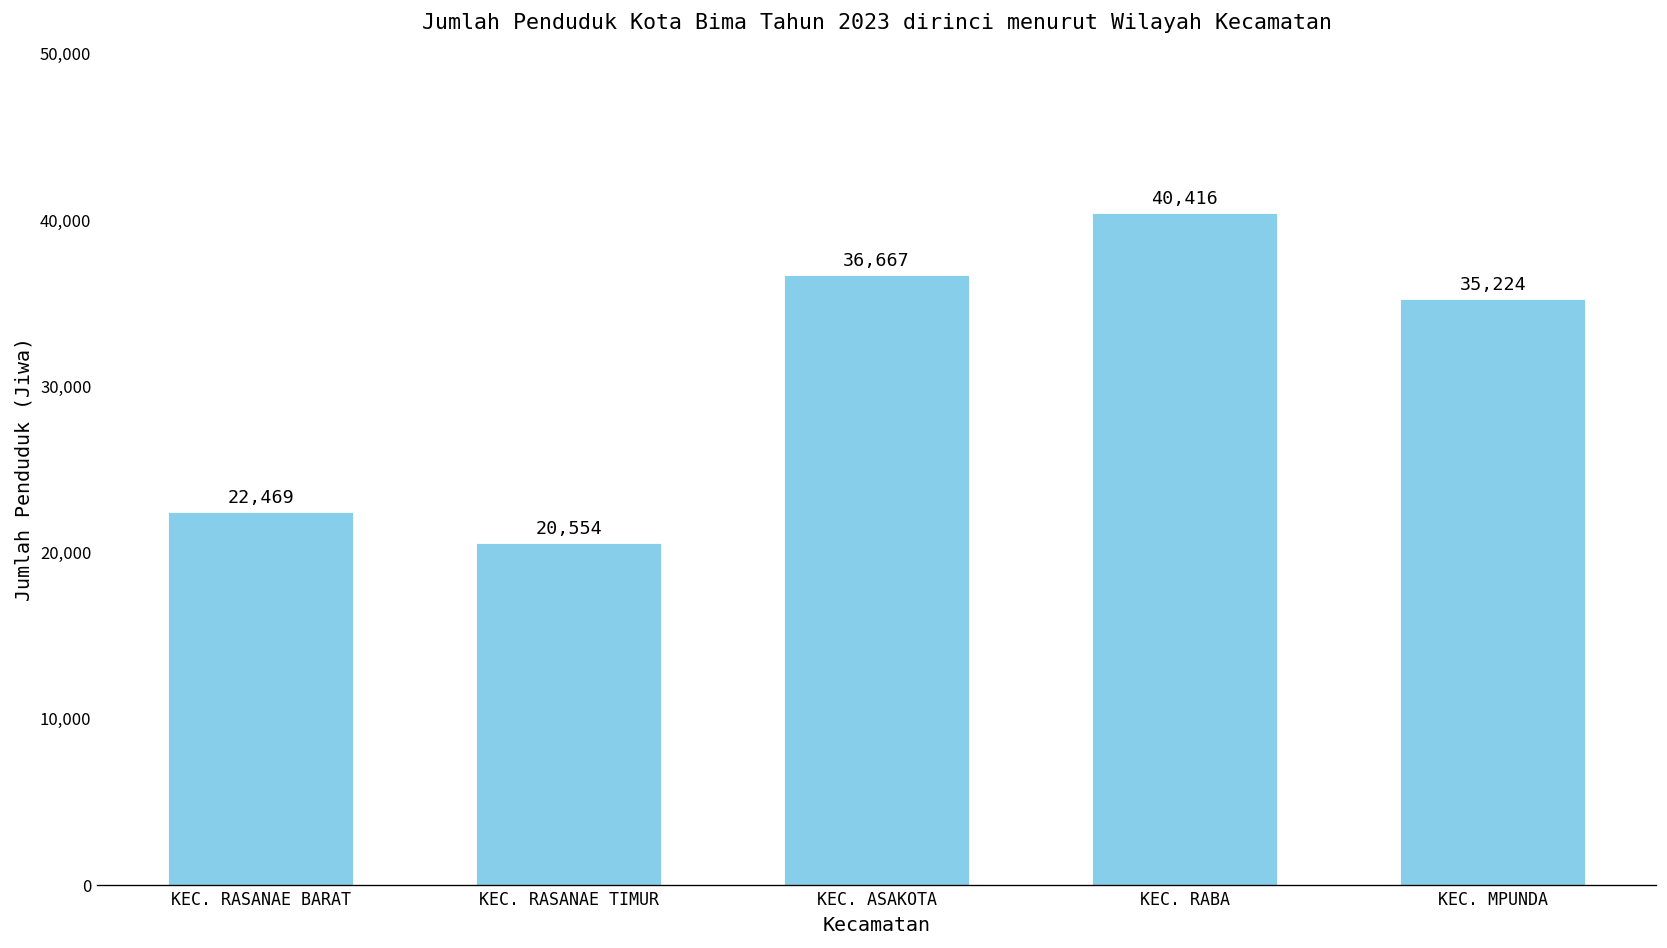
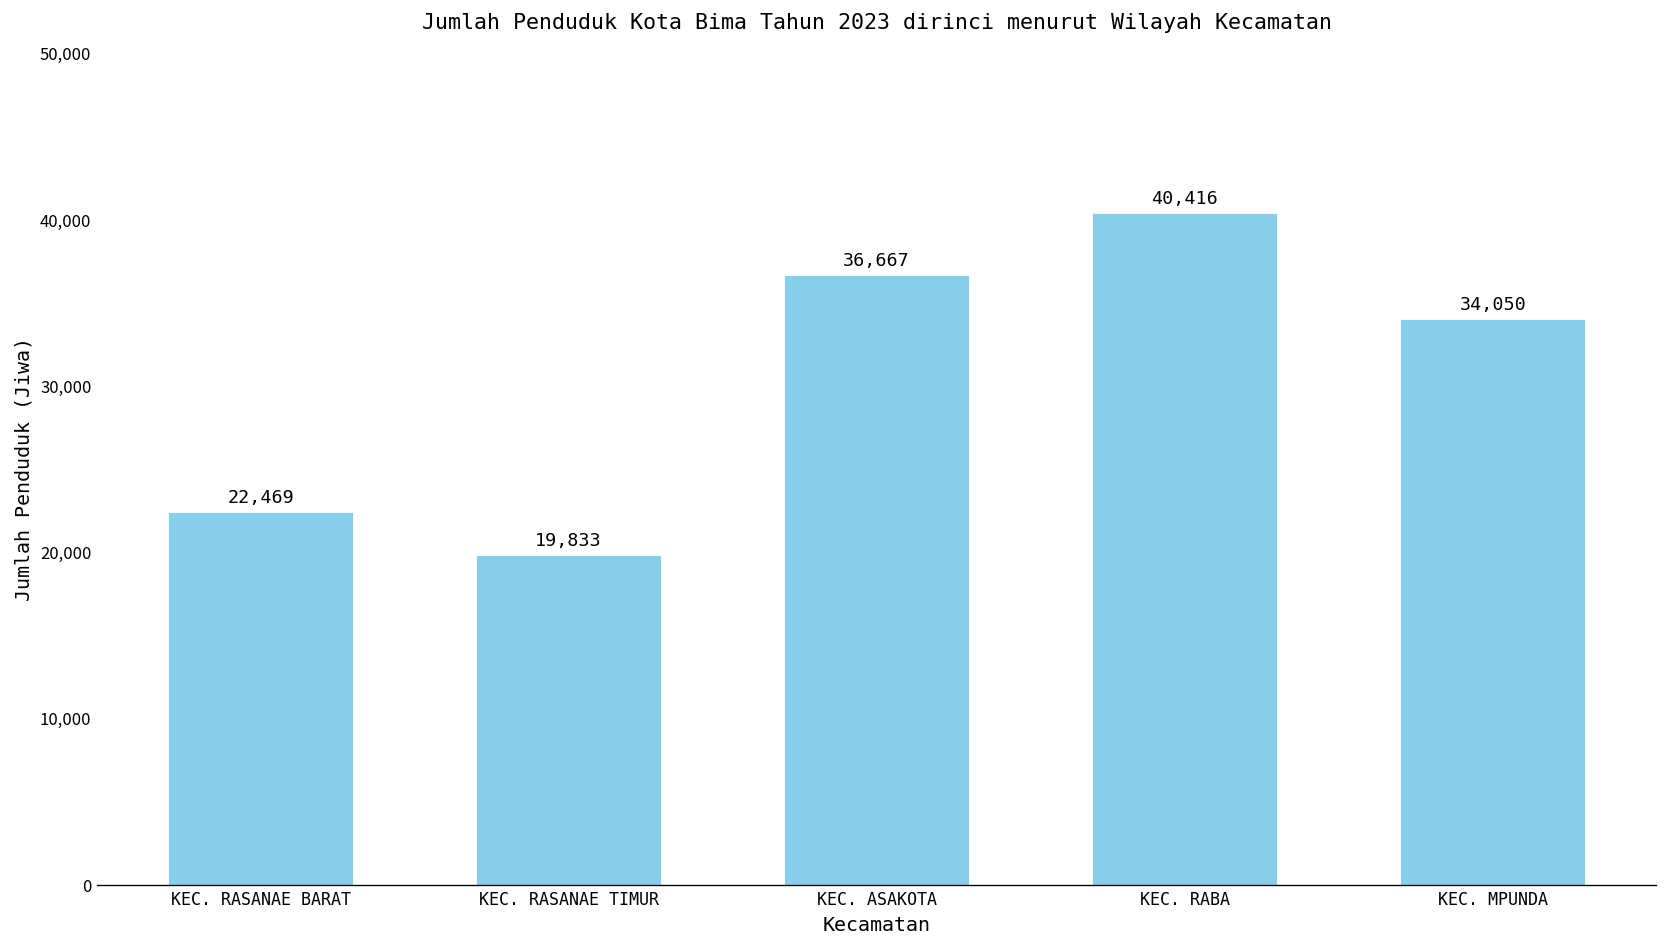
  {
    "KEC. RASANAE BARAT": "22,469",
-   "KEC. RASANAE TIMUR": "20,554",
+   "KEC. RASANAE TIMUR": "19,833",
    "KEC. ASAKOTA": "36,667",
    "KEC. RABA": "40,416",
-   "KEC. MPUNDA": "35,224"
+   "KEC. MPUNDA": "34,050"
  }
